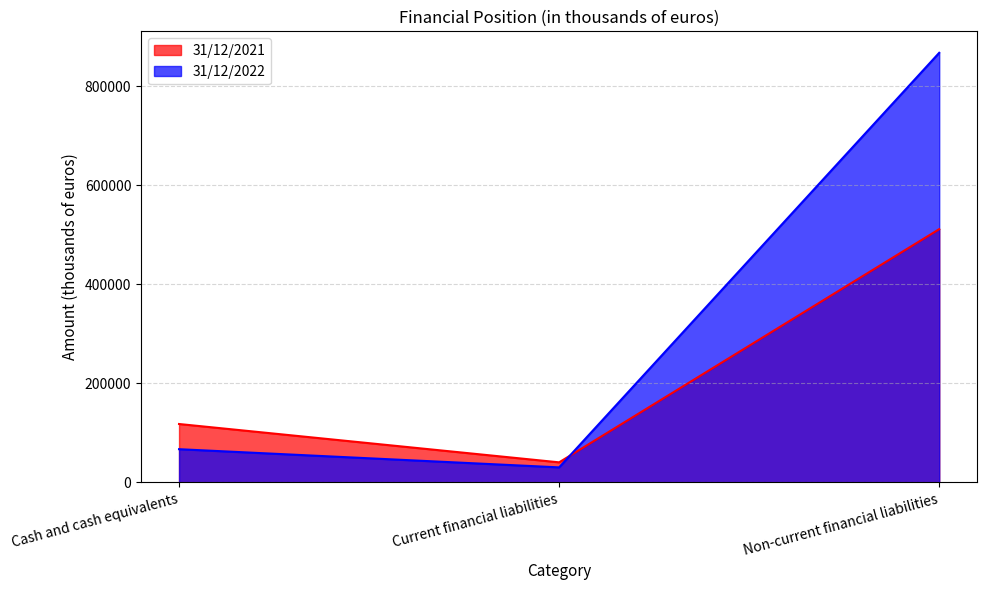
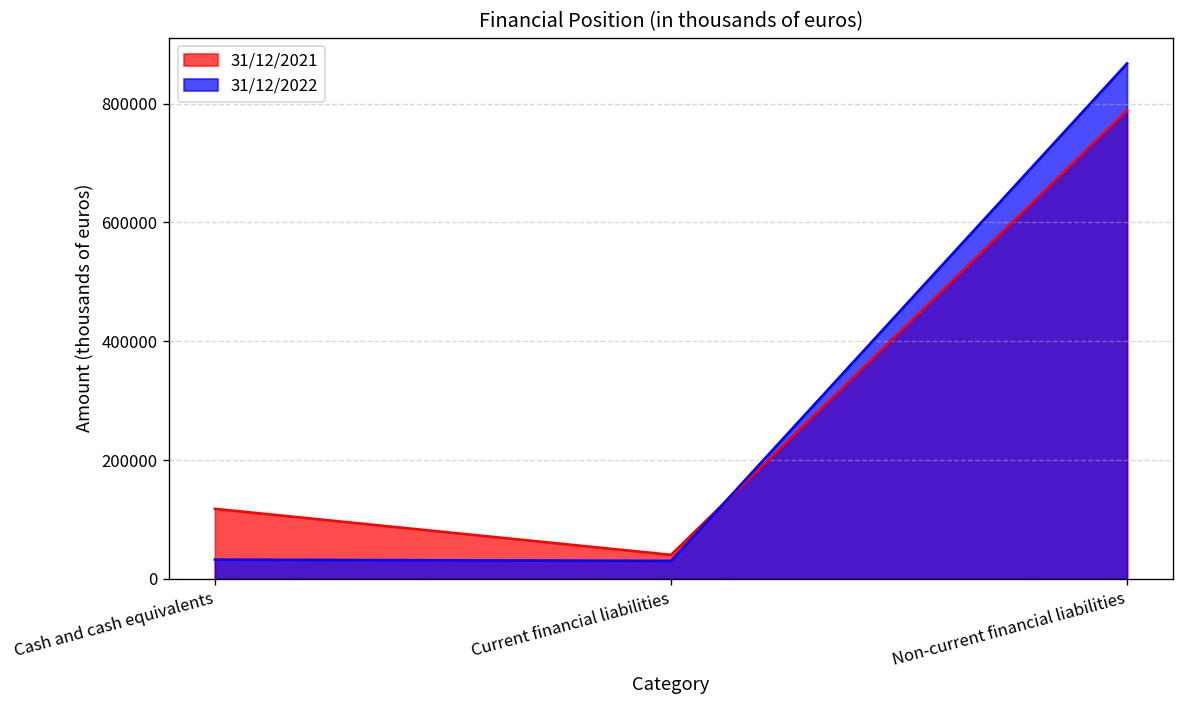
  {
    "31/12/2021": {
      "Cash and cash equivalents": 120000,
      "Current financial liabilities": 40000,
-     "Non-current financial liabilities": 510000
+     "Non-current financial liabilities": 790000
    },
    "31/12/2022": {
-     "Cash and cash equivalents": 70000,
+     "Cash and cash equivalents": 30000,
      "Current financial liabilities": 30000,
      "Non-current financial liabilities": 870000
    }
  }
